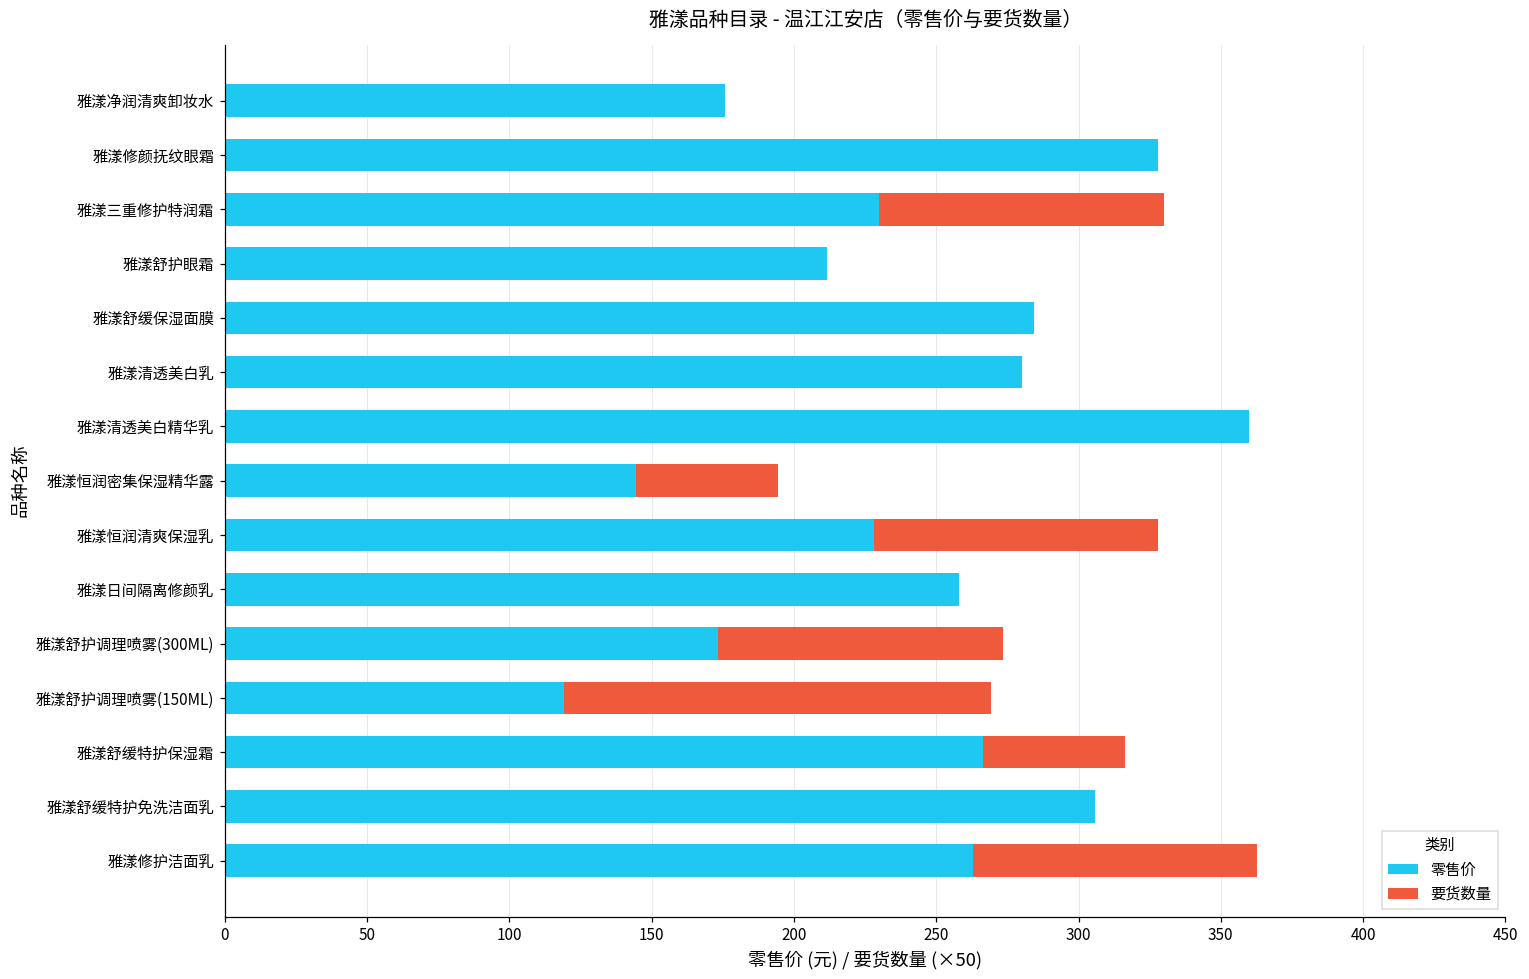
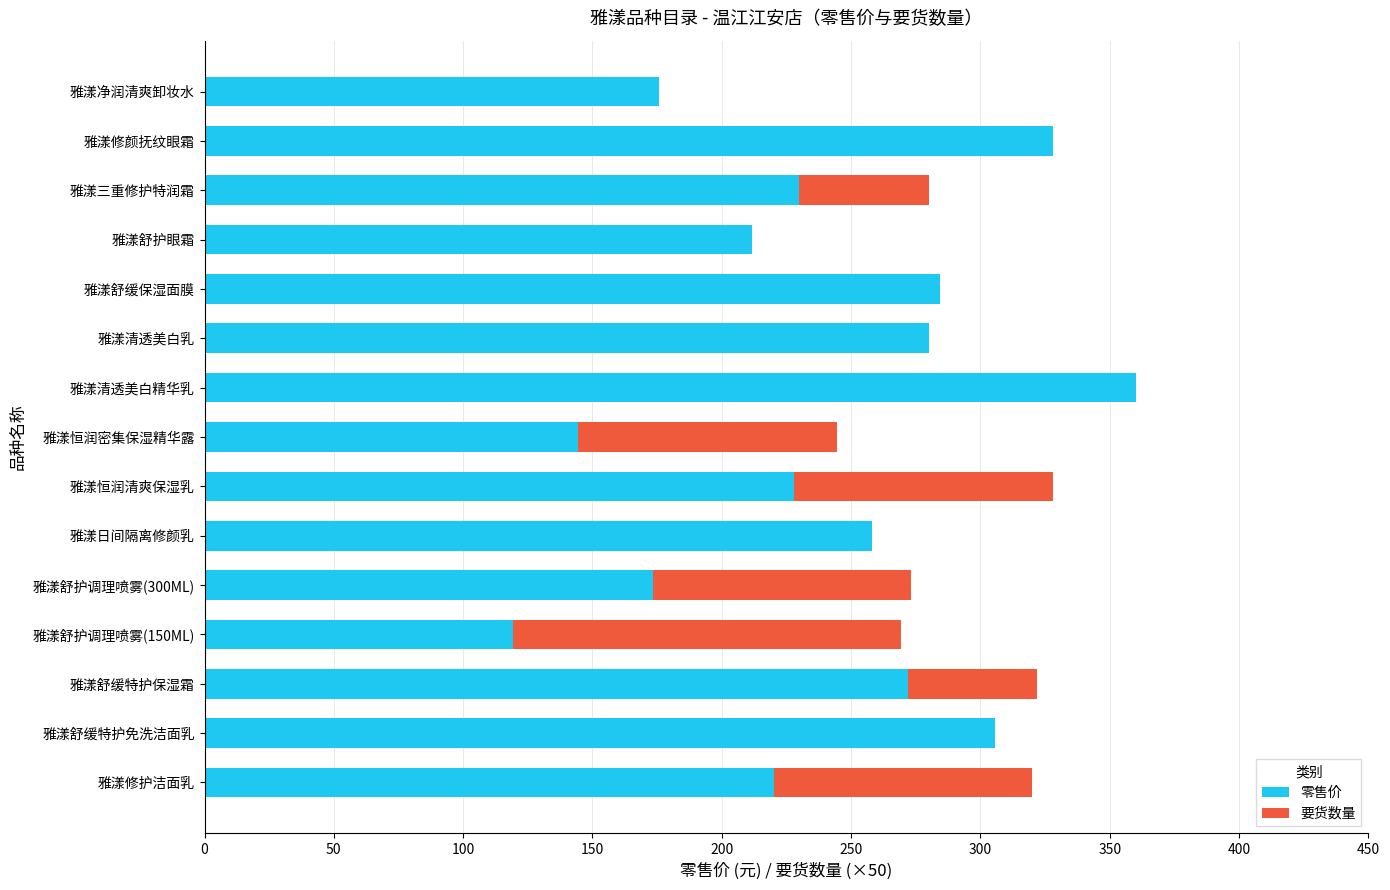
  {
    "零售价": {
      "雅漾净润清爽卸妆水": 176,
      "雅漾修颜抚纹眼霜": 328,
      "雅漾三重修护特润霜": 230,
      "雅漾舒护眼霜": 212,
      "雅漾舒缓保湿面膜": 284,
      "雅漾清透美白乳": 280,
      "雅漾清透美白精华乳": 360,
      "雅漾恒润密集保湿精华露": 144,
      "雅漾恒润清爽保湿乳": 228,
      "雅漾日间隔离修颜乳": 258,
      "雅漾舒护调理喷雾(300ML)": 173,
      "雅漾舒护调理喷雾(150ML)": 119,
-     "雅漾舒缓特护保湿霜": 267,
+     "雅漾舒缓特护保湿霜": 272,
      "雅漾舒缓特护免洗洁面乳": 306,
-     "雅漾修护洁面乳": 263
+     "雅漾修护洁面乳": 220
    },
    "要货数量": {
      "雅漾净润清爽卸妆水": 0,
      "雅漾修颜抚纹眼霜": 0,
-     "雅漾三重修护特润霜": 100,
+     "雅漾三重修护特润霜": 50,
      "雅漾舒护眼霜": 0,
      "雅漾舒缓保湿面膜": 0,
      "雅漾清透美白乳": 0,
      "雅漾清透美白精华乳": 0,
-     "雅漾恒润密集保湿精华露": 50,
+     "雅漾恒润密集保湿精华露": 100,
      "雅漾恒润清爽保湿乳": 100,
      "雅漾日间隔离修颜乳": 0,
      "雅漾舒护调理喷雾(300ML)": 100,
      "雅漾舒护调理喷雾(150ML)": 150,
      "雅漾舒缓特护保湿霜": 50,
      "雅漾舒缓特护免洗洁面乳": 0,
      "雅漾修护洁面乳": 100
    }
  }
